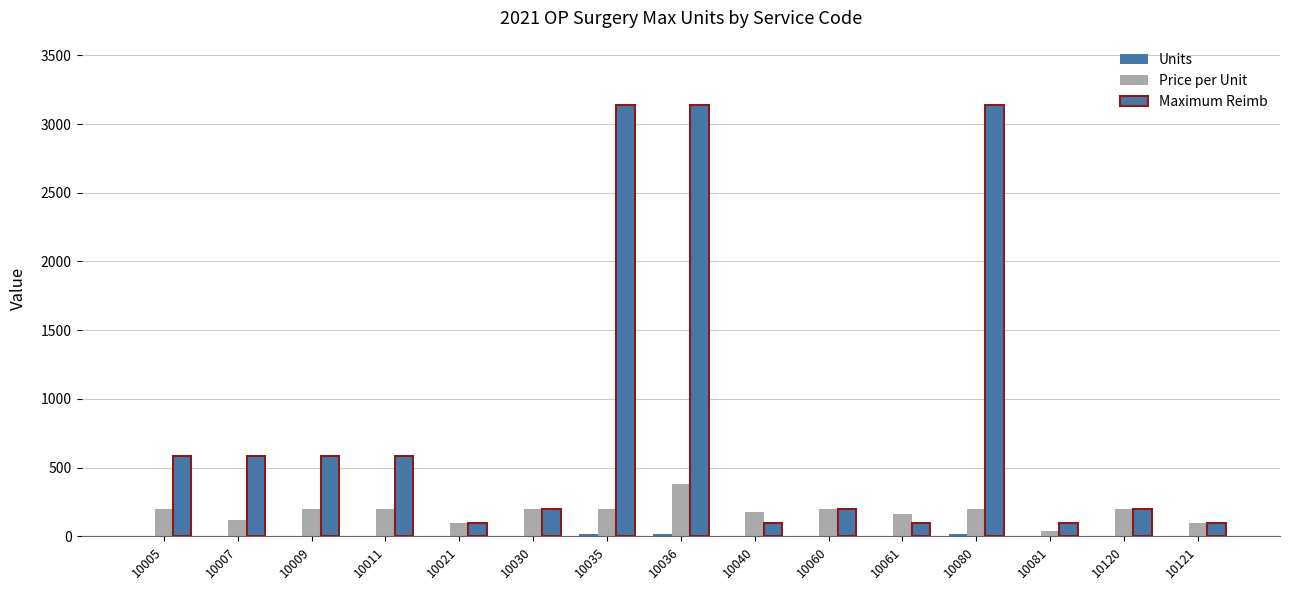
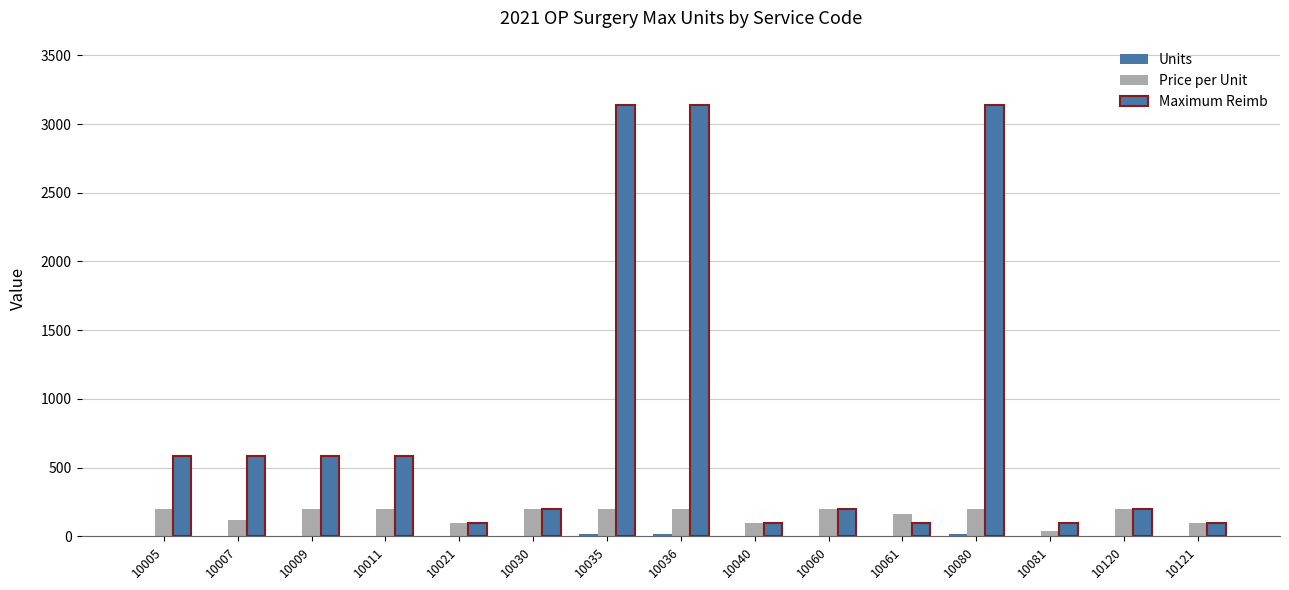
  {
    "Price per Unit": {
      "10005": 200,
      "10007": 120,
      "10009": 200,
      "10011": 200,
      "10021": 100,
      "10030": 200,
      "10035": 200,
-     "10036": 380,
-     "10040": 180,
+     "10036": 200,
+     "10040": 100,
      "10060": 200,
      "10061": 160,
      "10080": 200,
      "10081": 40,
      "10120": 200,
      "10121": 100
    }
  }
